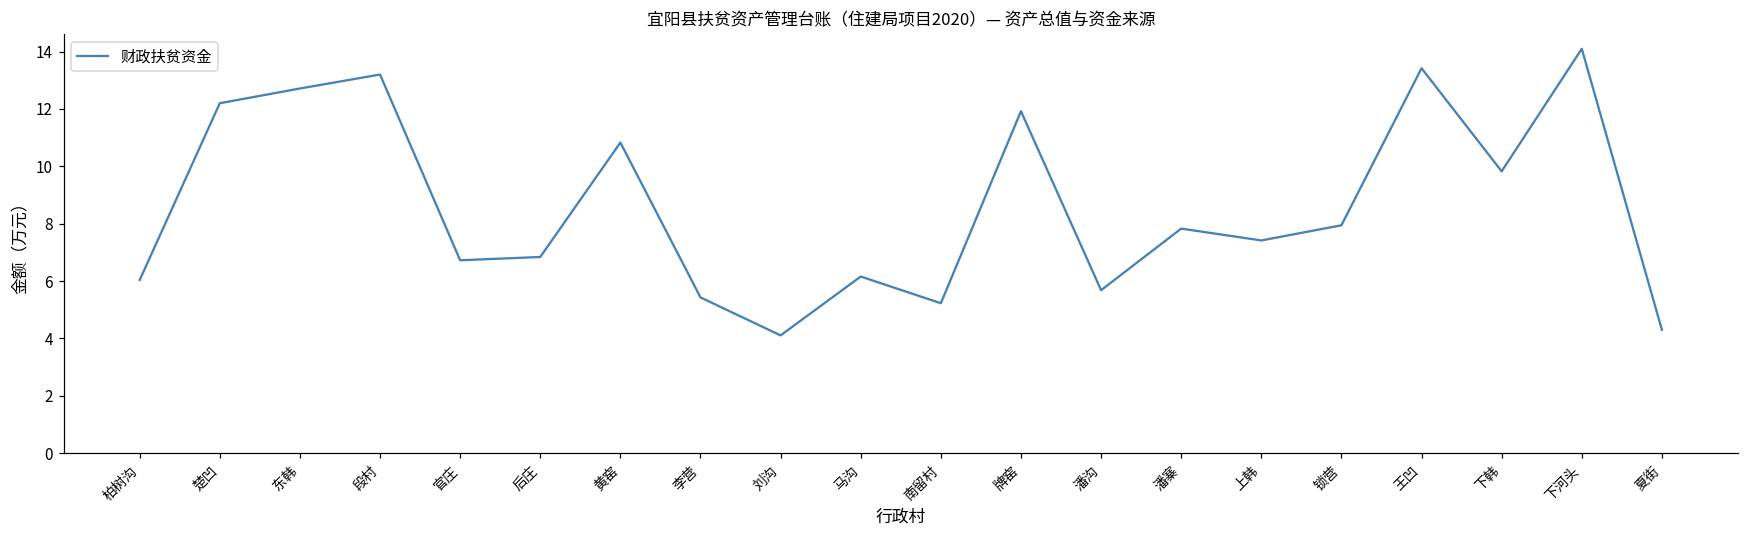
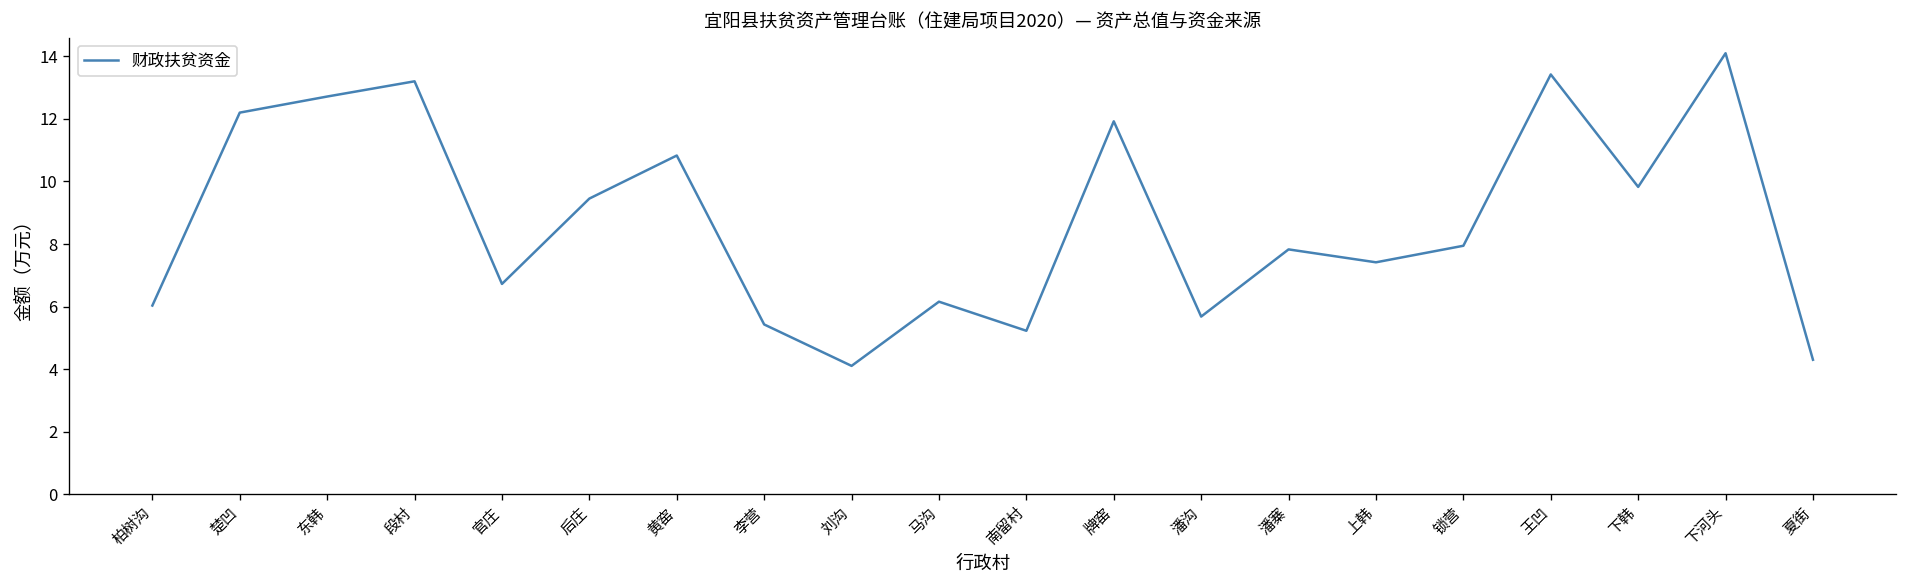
  {
    "柏树沟": 6.0,
    "楚凹": 12.2,
    "东韩": 12.7,
    "段村": 13.2,
    "官庄": 6.7,
-   "后庄": 6.8,
+   "后庄": 9.5,
    "黄窑": 10.8,
    "李营": 5.4,
    "刘沟": 4.1,
    "马沟": 6.2,
    "南留村": 5.2,
    "牌窑": 11.9,
    "潘沟": 5.7,
    "潘寨": 7.8,
    "上韩": 7.4,
    "锁营": 7.9,
    "王凹": 13.4,
    "下韩": 9.8,
    "下河头": 14.1,
    "夏街": 4.3
  }
